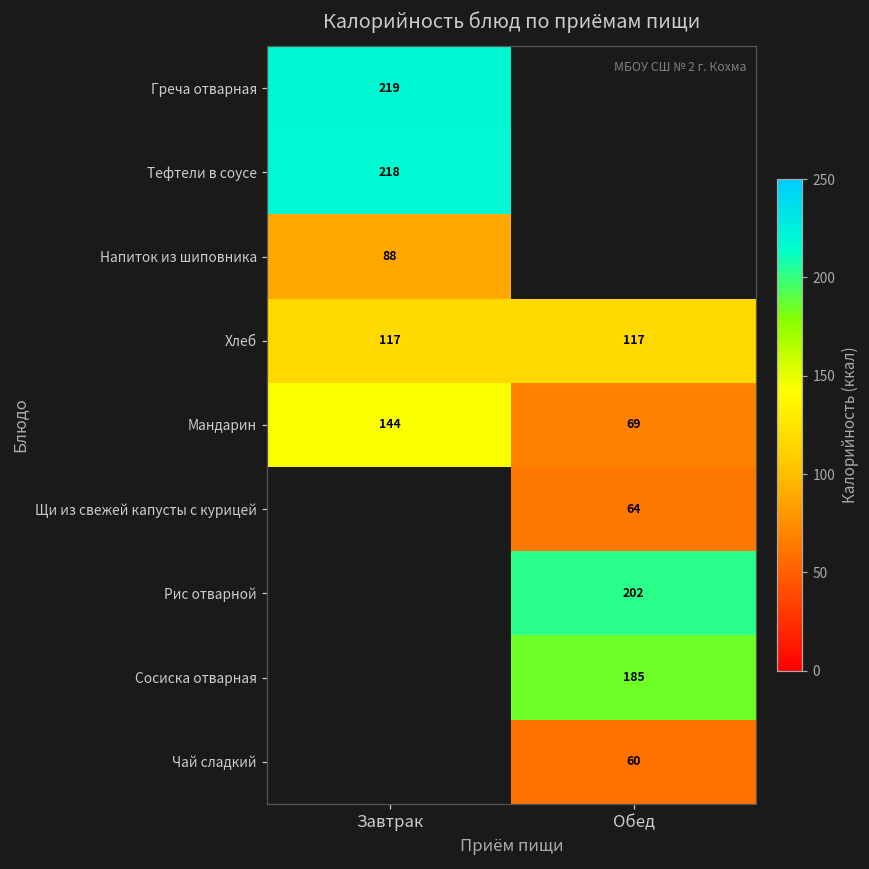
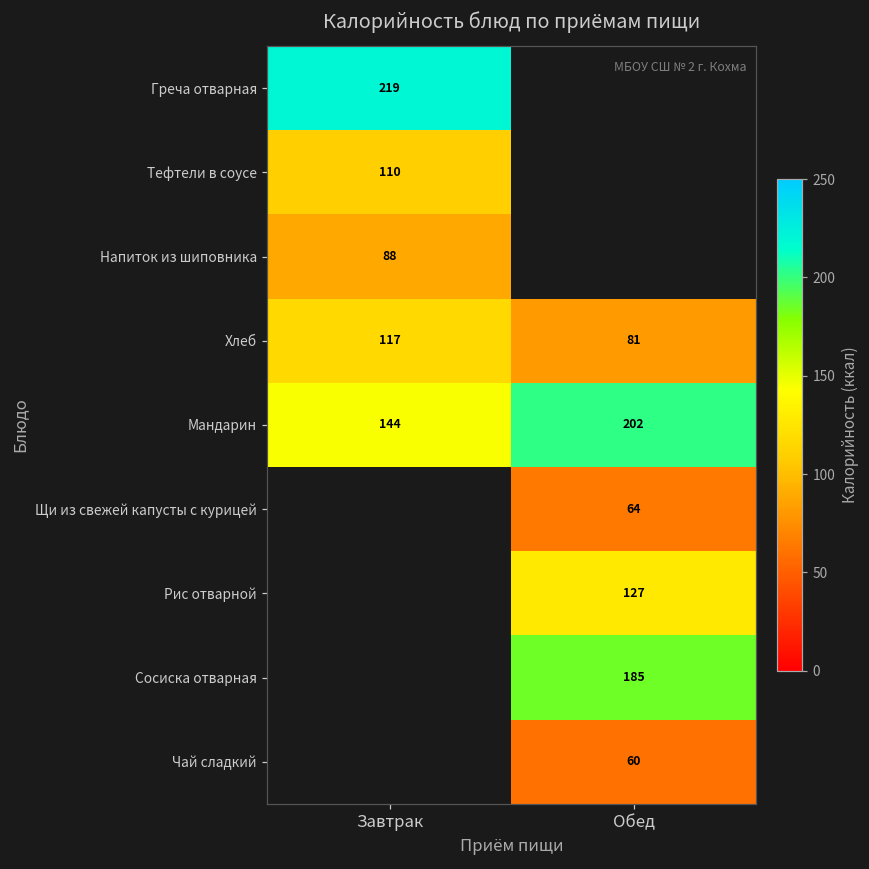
  {
    "Греча отварная": {
      "Завтрак": 219
    },
    "Тефтели в соусе": {
-     "Завтрак": 218
+     "Завтрак": 110
    },
    "Напиток из шиповника": {
      "Завтрак": 88
    },
    "Хлеб": {
      "Завтрак": 117,
-     "Обед": 117
+     "Обед": 81
    },
    "Мандарин": {
      "Завтрак": 144,
-     "Обед": 69
+     "Обед": 202
    },
    "Щи из свежей капусты с курицей": {
      "Обед": 64
    },
    "Рис отварной": {
-     "Обед": 202
+     "Обед": 127
    },
    "Сосиска отварная": {
      "Обед": 185
    },
    "Чай сладкий": {
      "Обед": 60
    }
  }
